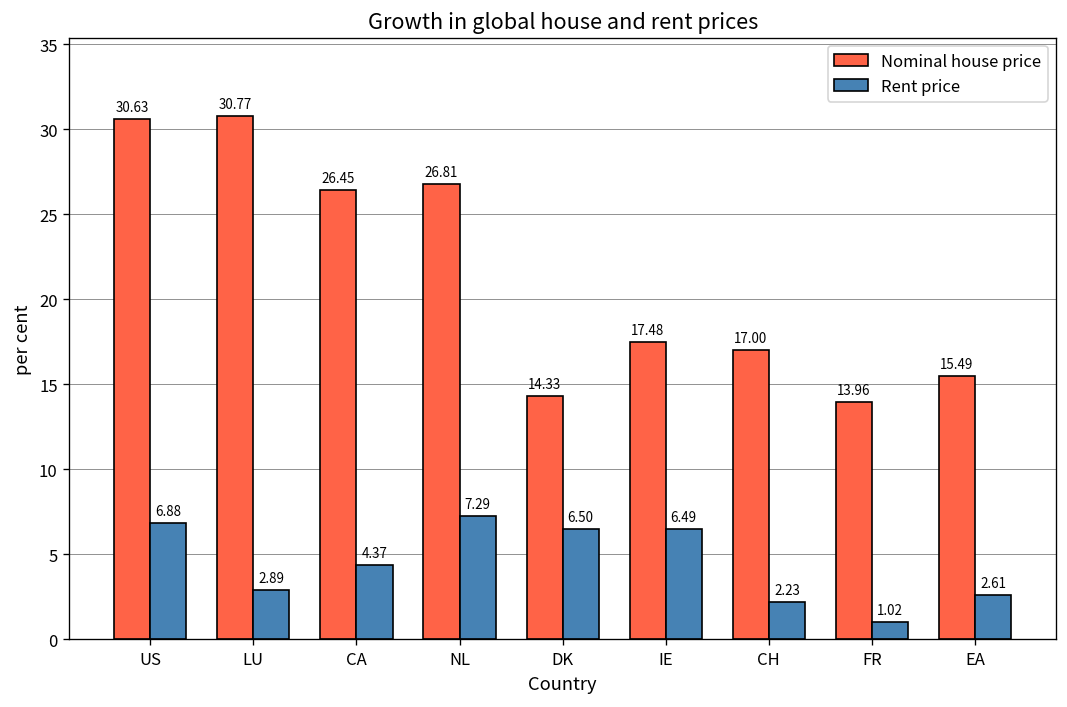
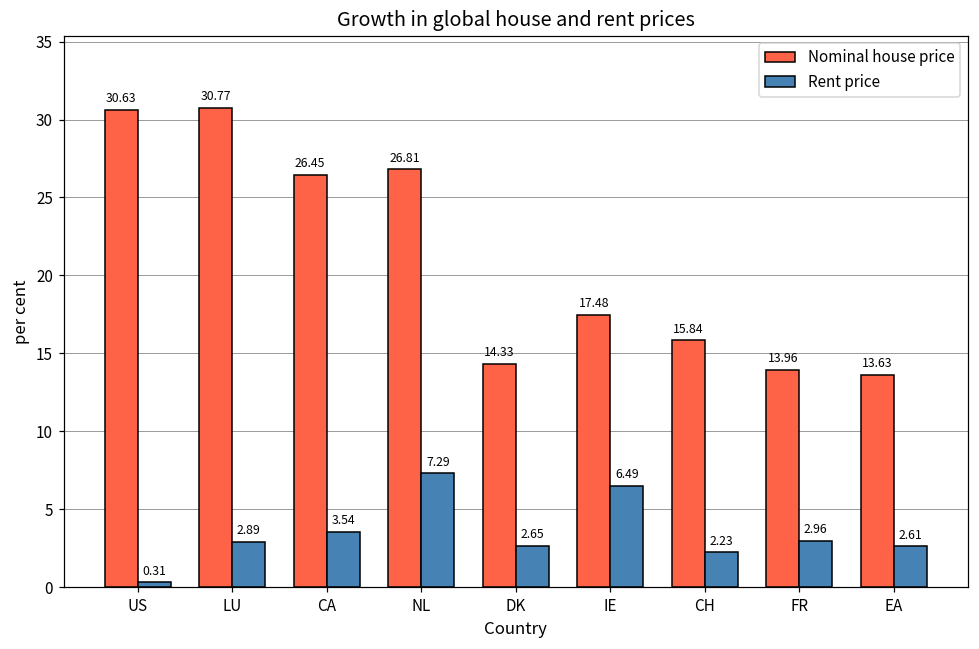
  {
    "Nominal house price": {
      "US": 30.63,
      "LU": 30.77,
      "CA": 26.45,
      "NL": 26.81,
      "DK": 14.33,
      "IE": 17.48,
-     "CH": 17.00,
+     "CH": 15.84,
      "FR": 13.96,
-     "EA": 15.49
+     "EA": 13.63
    },
    "Rent price": {
-     "US": 6.88,
+     "US": 0.31,
      "LU": 2.89,
-     "CA": 4.37,
+     "CA": 3.54,
      "NL": 7.29,
-     "DK": 6.50,
+     "DK": 2.65,
      "IE": 6.49,
      "CH": 2.23,
-     "FR": 1.02,
+     "FR": 2.96,
      "EA": 2.61
    }
  }
